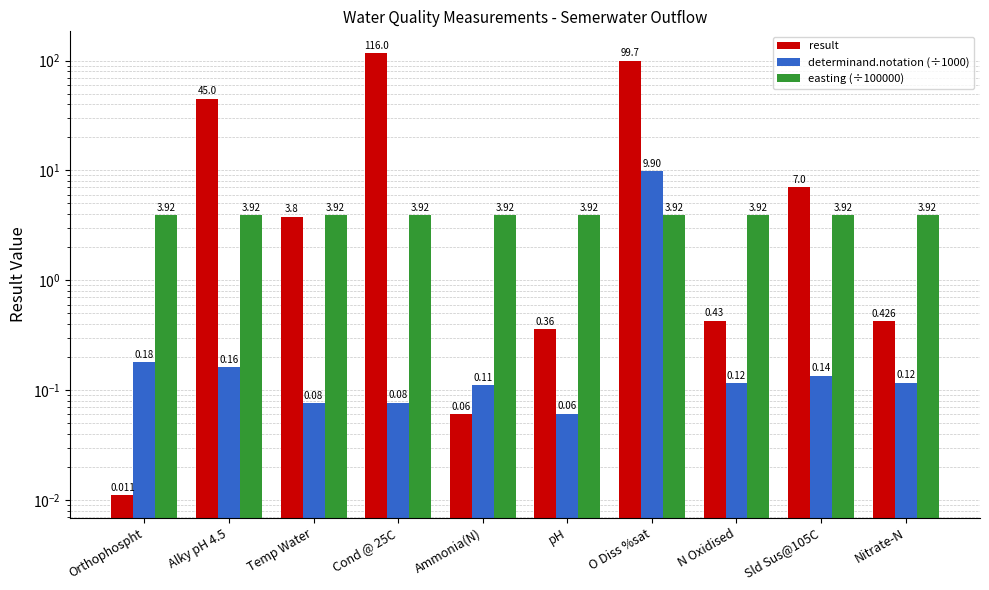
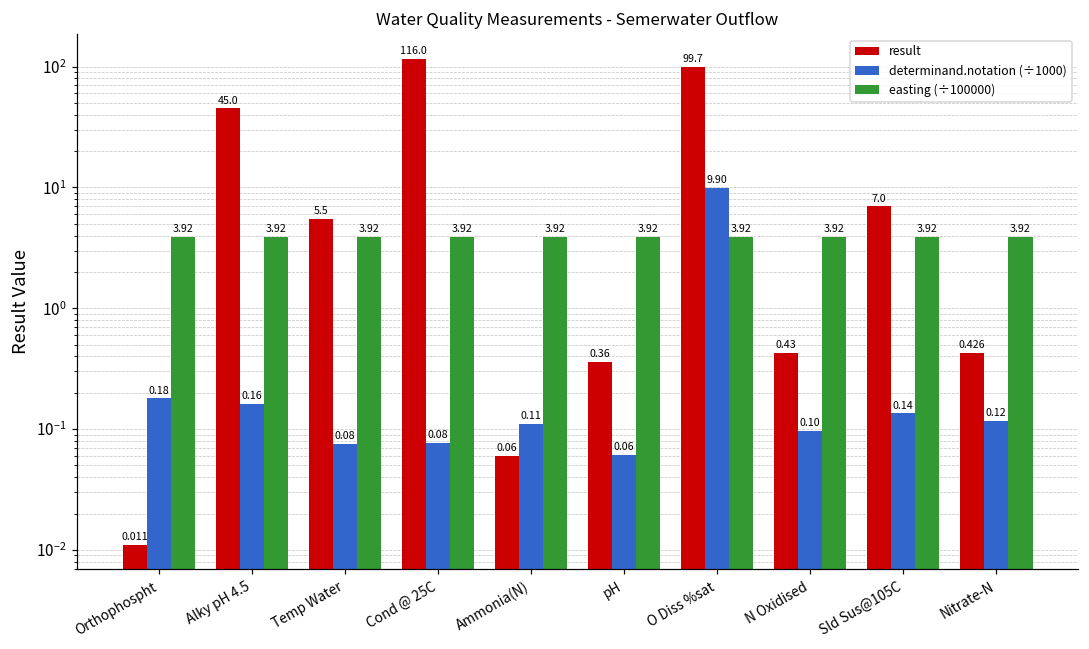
  {
    "result": {
      "Orthophospht": 0.011,
      "Alky pH 4.5": 45.0,
-     "Temp Water": 3.8,
+     "Temp Water": 5.5,
      "Cond @ 25C": 116.0,
      "Ammonia(N)": 0.06,
      "pH": 0.36,
      "O Diss %sat": 99.7,
      "N Oxidised": 0.43,
      "Sld Sus@105C": 7.0,
      "Nitrate-N": 0.426
    },
    "determinand.notation (÷1000)": {
      "Orthophospht": 0.18,
      "Alky pH 4.5": 0.16,
      "Temp Water": 0.08,
      "Cond @ 25C": 0.08,
      "Ammonia(N)": 0.11,
      "pH": 0.06,
      "O Diss %sat": 9.90,
-     "N Oxidised": 0.12,
+     "N Oxidised": 0.10,
      "Sld Sus@105C": 0.14,
      "Nitrate-N": 0.12
    },
    "easting (÷100000)": {
      "Orthophospht": 3.92,
      "Alky pH 4.5": 3.92,
      "Temp Water": 3.92,
      "Cond @ 25C": 3.92,
      "Ammonia(N)": 3.92,
      "pH": 3.92,
      "O Diss %sat": 3.92,
      "N Oxidised": 3.92,
      "Sld Sus@105C": 3.92,
      "Nitrate-N": 3.92
    }
  }
